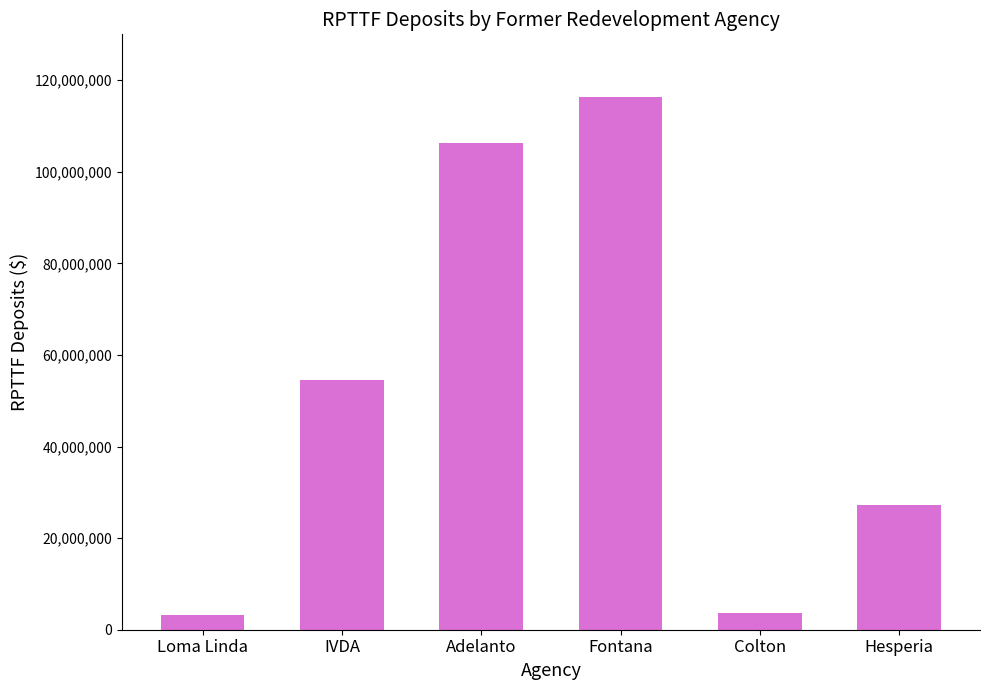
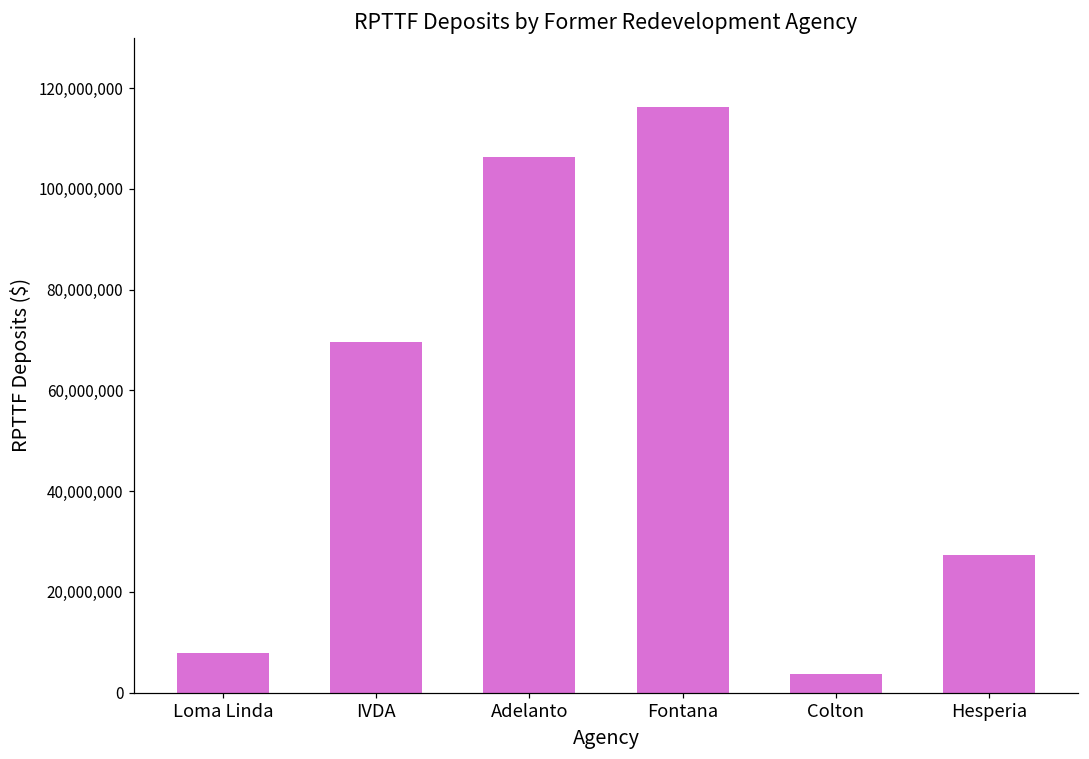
  {
-   "Loma Linda": "3,000,000",
-   "IVDA": "55,000,000",
+   "Loma Linda": "8,000,000",
+   "IVDA": "70,000,000",
    "Adelanto": "106,000,000",
    "Fontana": "116,000,000",
    "Colton": "4,000,000",
    "Hesperia": "27,000,000"
  }
